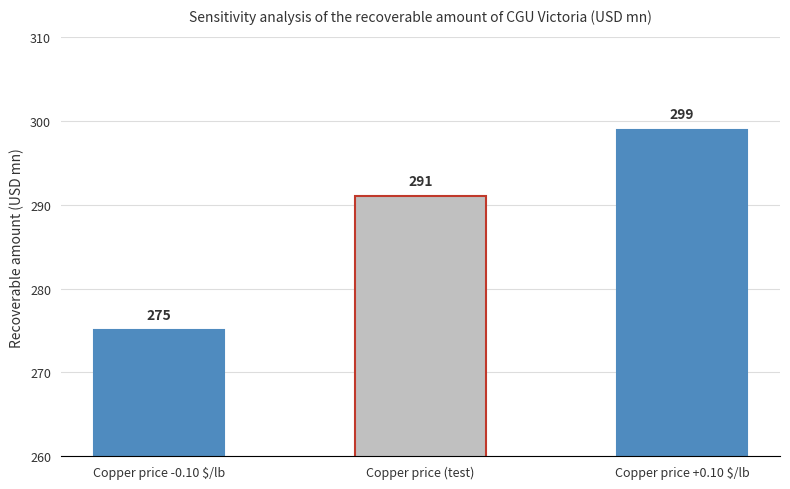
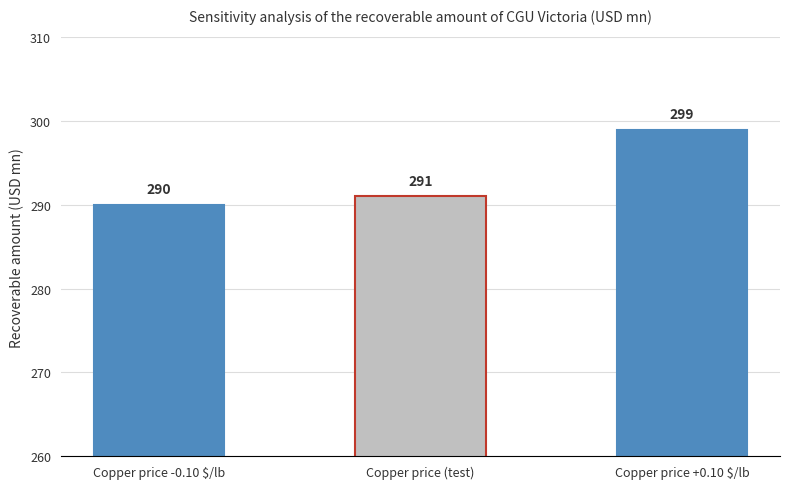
  {
-   "Copper price -0.10 $/lb": 275,
+   "Copper price -0.10 $/lb": 290,
    "Copper price (test)": 291,
    "Copper price +0.10 $/lb": 299
  }
